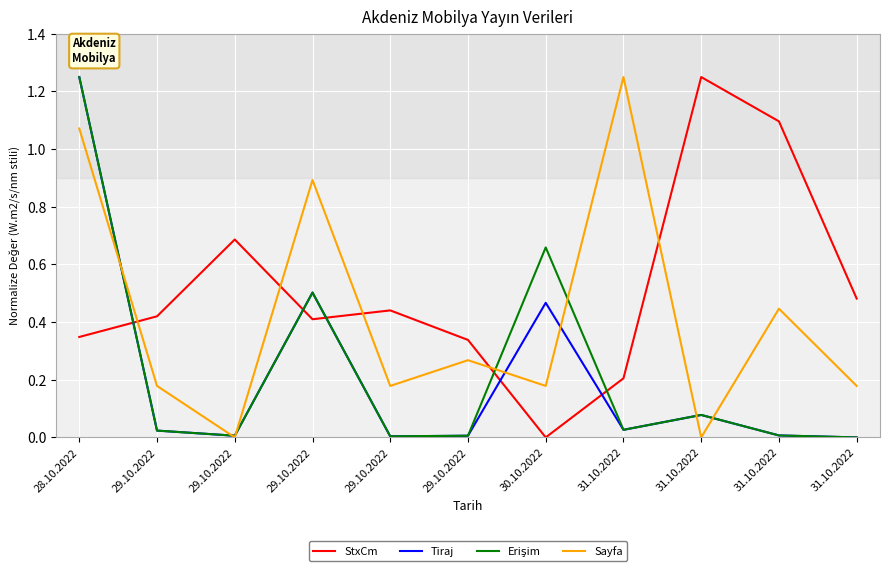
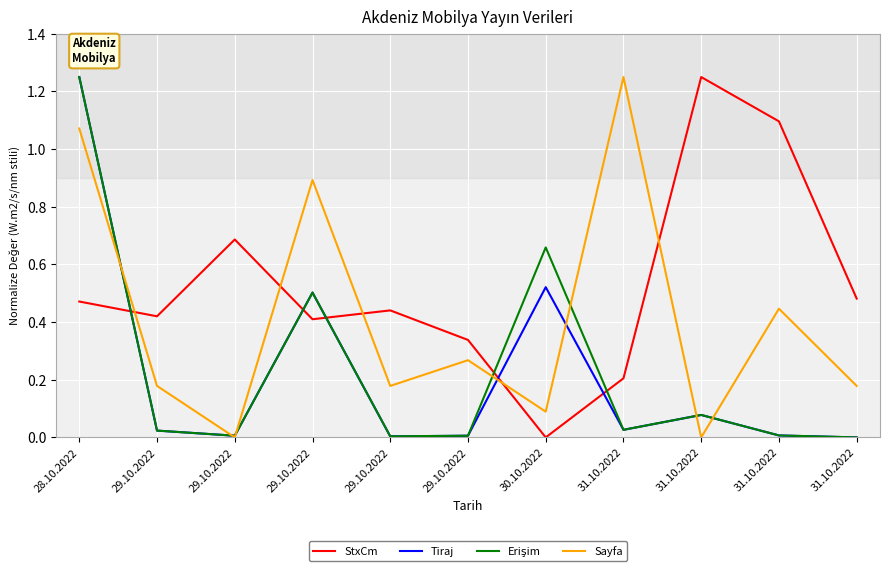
  {
    "StxCm": {
-     "28.10.2022": 0.35,
+     "28.10.2022": 0.47,
      "30.10.2022": 0.00
    },
    "Tiraj": {
-     "30.10.2022": 0.47
+     "30.10.2022": 0.52
    },
    "Erişim": {
      "30.10.2022": 0.66
    },
    "Sayfa": {
      "28.10.2022": 1.07,
-     "30.10.2022": 0.18
+     "30.10.2022": 0.09
    }
  }
